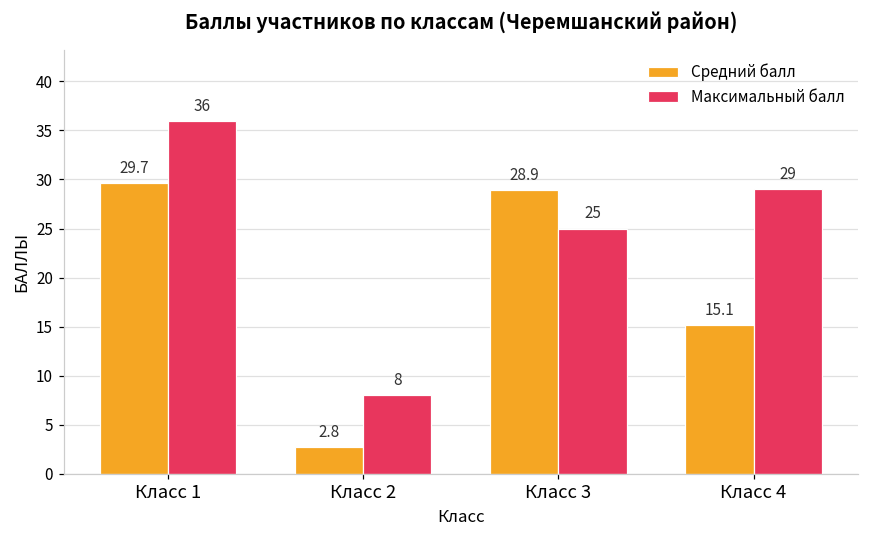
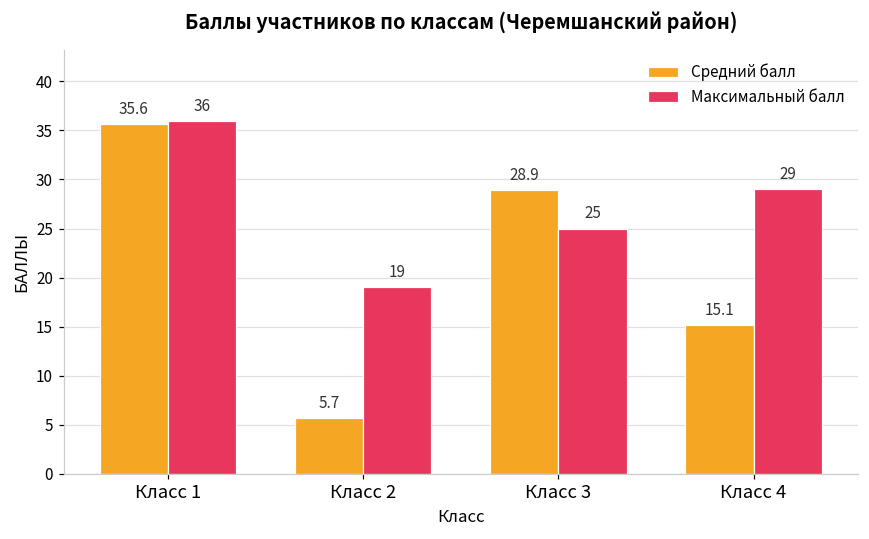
  {
    "Средний балл": {
-     "Класс 1": 29.7,
-     "Класс 2": 2.8,
+     "Класс 1": 35.6,
+     "Класс 2": 5.7,
      "Класс 3": 28.9,
      "Класс 4": 15.1
    },
    "Максимальный балл": {
      "Класс 1": 36,
-     "Класс 2": 8,
+     "Класс 2": 19,
      "Класс 3": 25,
      "Класс 4": 29
    }
  }
